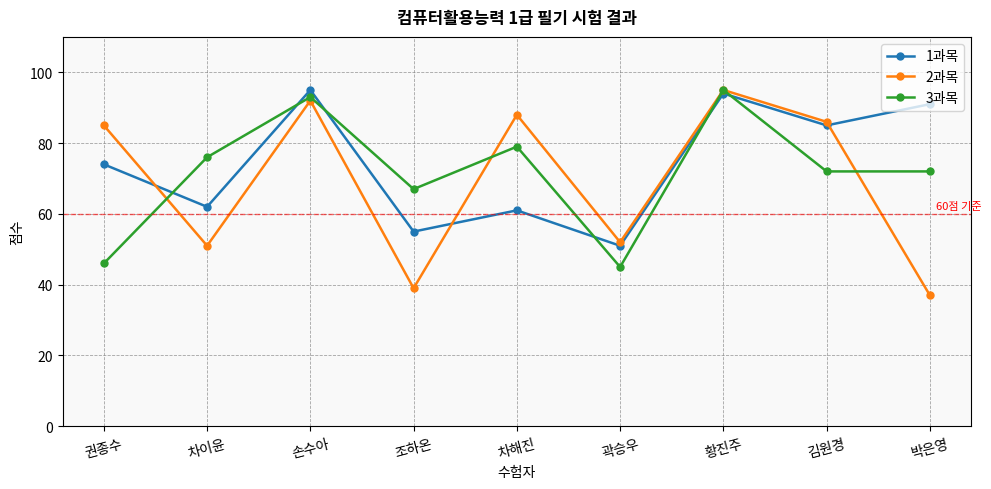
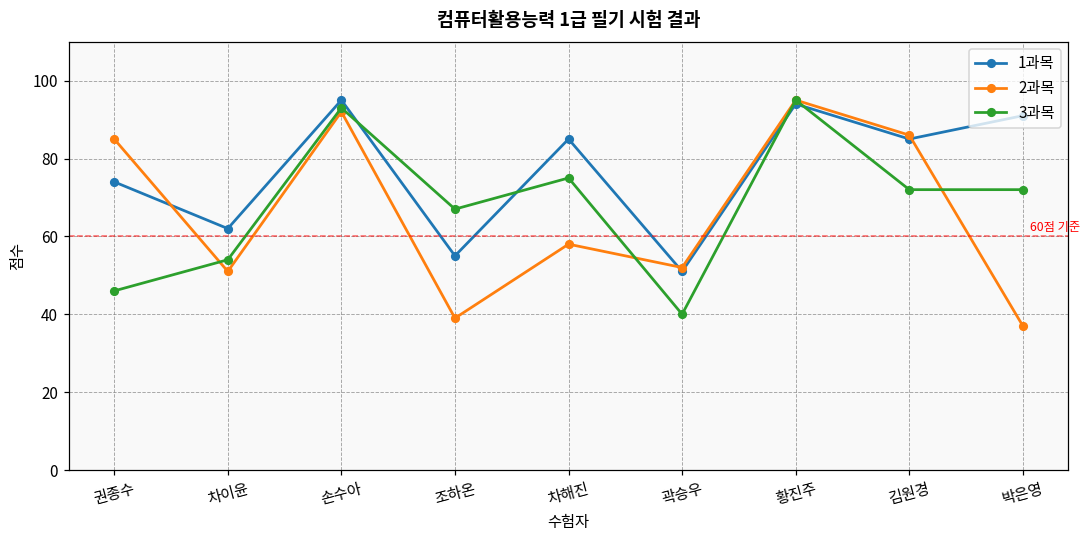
  {
    "1과목": {
      "권종수": 74,
      "차이윤": 62,
      "손수아": 95,
      "조하온": 55,
-     "차해진": 61,
+     "차해진": 85,
      "곽승우": 51,
      "황진주": 94,
      "김원경": 85
    },
    "2과목": {
      "권종수": 85,
      "차이윤": 51,
      "손수아": 92,
      "조하온": 39,
-     "차해진": 88,
+     "차해진": 58,
      "곽승우": 52,
      "김원경": 86,
      "박은영": 37
    },
    "3과목": {
      "권종수": 46,
-     "차이윤": 76,
+     "차이윤": 54,
      "손수아": 93,
      "조하온": 67,
-     "차해진": 79,
-     "곽승우": 45,
+     "차해진": 75,
+     "곽승우": 40,
      "김원경": 72,
      "박은영": 72
    }
  }
